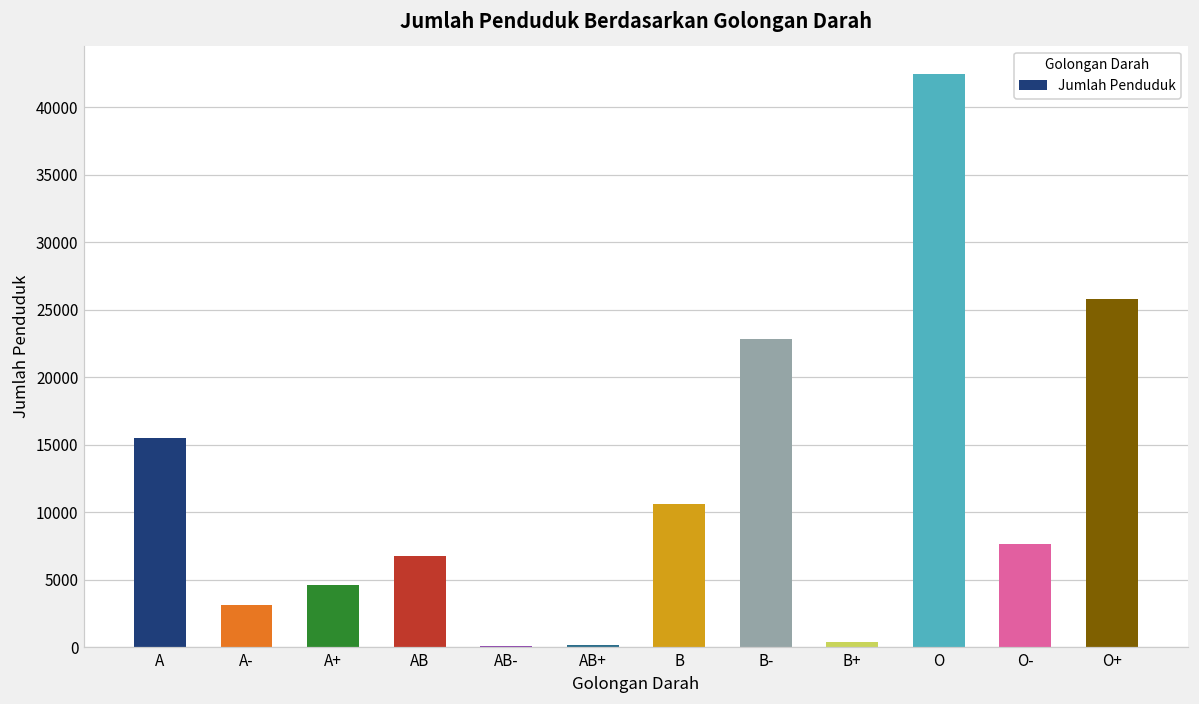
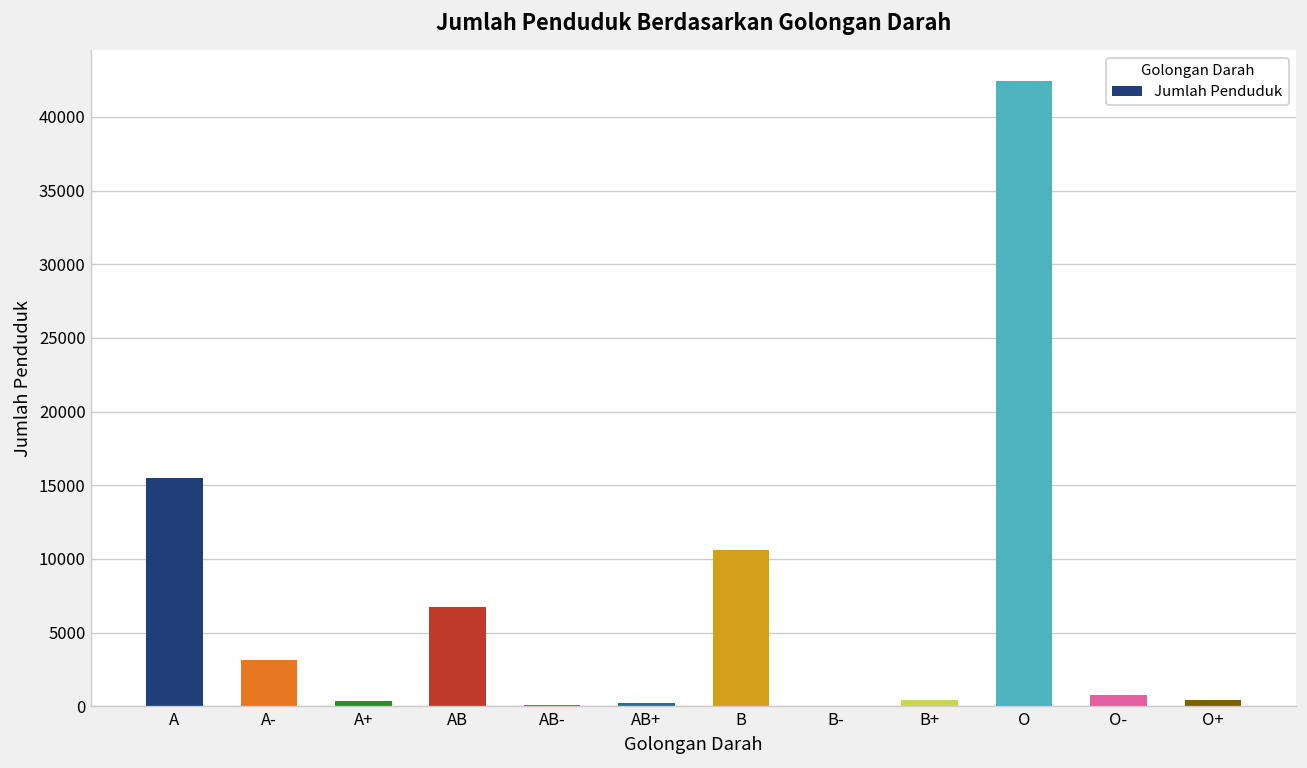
  {
    "A": 15500,
    "A-": 3100,
-   "A+": 4600,
+   "A+": 400,
    "AB": 6800,
    "B": 10600,
-   "B-": 22900,
+   "B-": 0,
    "B+": 400,
    "O": 42400,
-   "O-": 7600,
-   "O+": 25800
+   "O-": 700,
+   "O+": 400
  }
